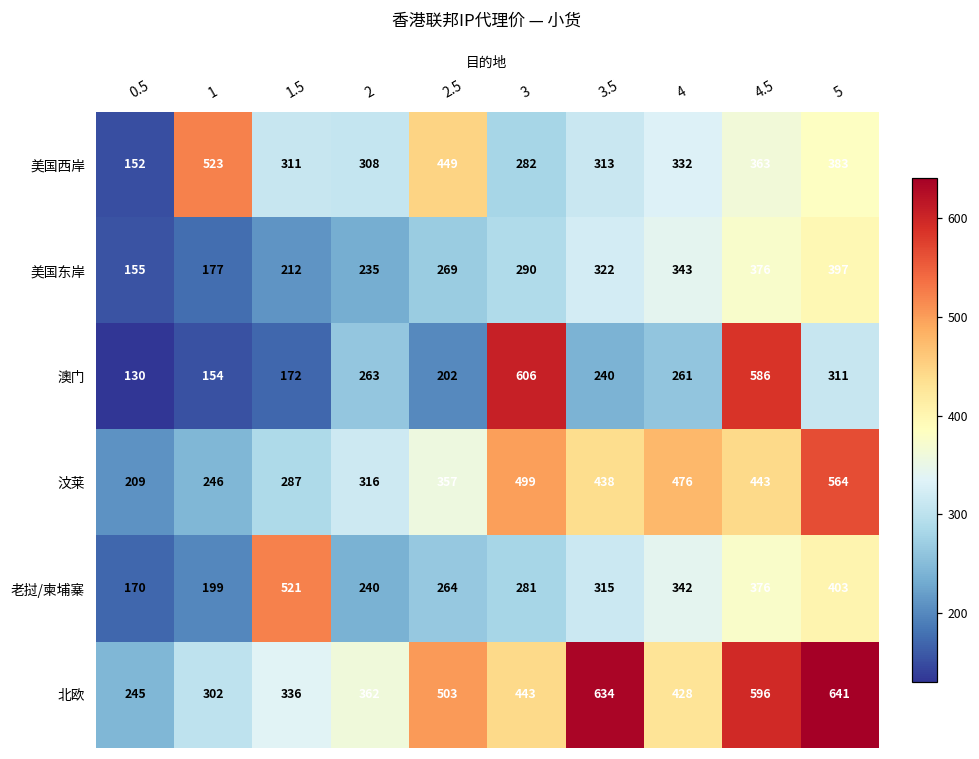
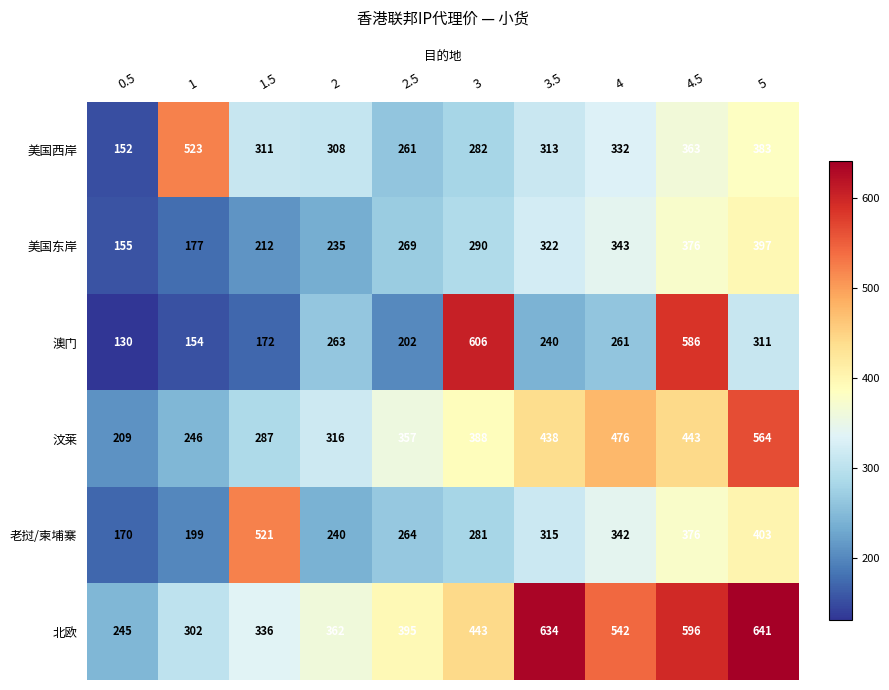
  {
    "美国西岸": {
      "0.5": 152,
      "1": 523,
      "1.5": 311,
      "2": 308,
-     "2.5": 449,
+     "2.5": 261,
      "3": 282,
      "3.5": 313,
      "4": 332,
      "5": 383
    },
    "美国东岸": {
      "0.5": 155,
      "1": 177,
      "1.5": 212,
      "2": 235,
      "2.5": 269,
      "3": 290,
      "3.5": 322,
      "4": 343,
      "4.5": 376,
      "5": 397
    },
    "澳门": {
      "0.5": 130,
      "1": 154,
      "1.5": 172,
      "2": 263,
      "2.5": 202,
      "3": 606,
      "3.5": 240,
      "4": 261,
      "4.5": 586,
      "5": 311
    },
    "汶莱": {
      "0.5": 209,
      "1": 246,
      "1.5": 287,
      "2": 316,
-     "3": 499,
+     "3": 388,
      "3.5": 438,
      "4": 476,
      "4.5": 443,
      "5": 564
    },
    "老挝/柬埔寨": {
      "0.5": 170,
      "1": 199,
      "1.5": 521,
      "2": 240,
      "2.5": 264,
      "3": 281,
      "3.5": 315,
      "4": 342,
      "4.5": 376,
      "5": 403
    },
    "北欧": {
      "0.5": 245,
      "1": 302,
      "1.5": 336,
-     "2.5": 503,
+     "2.5": 395,
      "3": 443,
      "3.5": 634,
-     "4": 428,
+     "4": 542,
      "4.5": 596,
      "5": 641
    }
  }
